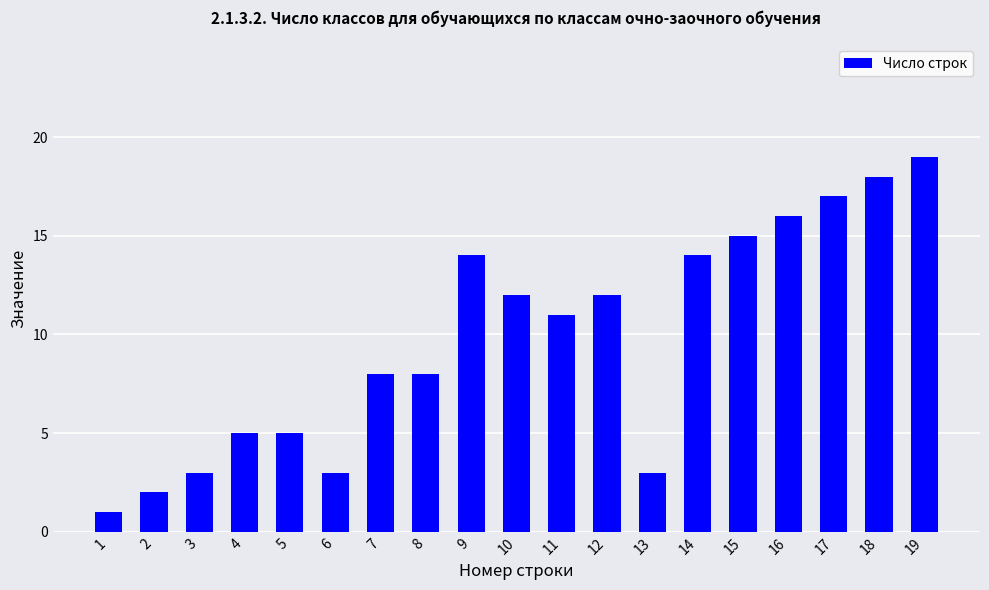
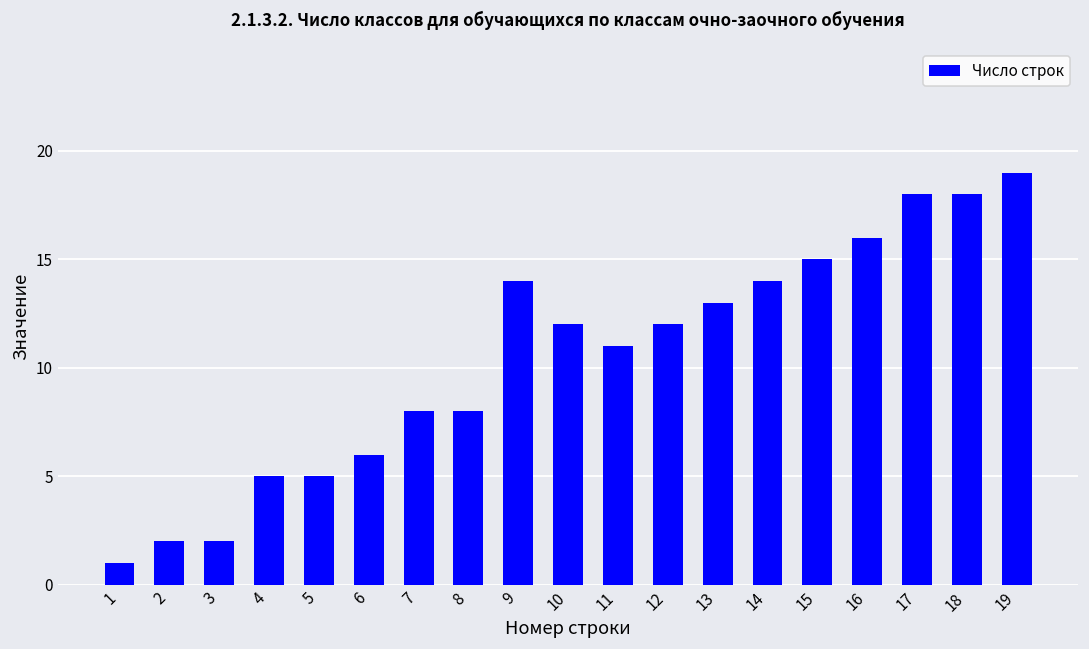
  {
    "1": 1,
    "2": 2,
-   "3": 3,
+   "3": 2,
    "4": 5,
    "5": 5,
-   "6": 3,
+   "6": 6,
    "7": 8,
    "8": 8,
    "9": 14,
    "10": 12,
    "11": 11,
    "12": 12,
-   "13": 3,
+   "13": 13,
    "14": 14,
    "15": 15,
    "16": 16,
-   "17": 17,
+   "17": 18,
    "18": 18,
    "19": 19
  }
